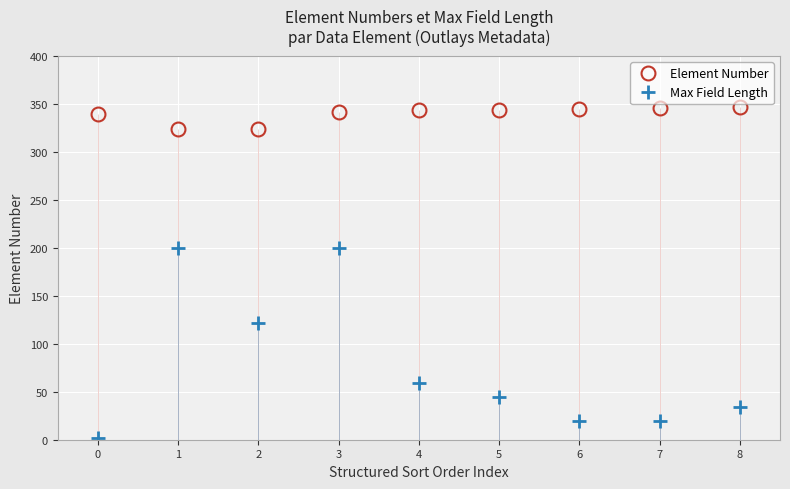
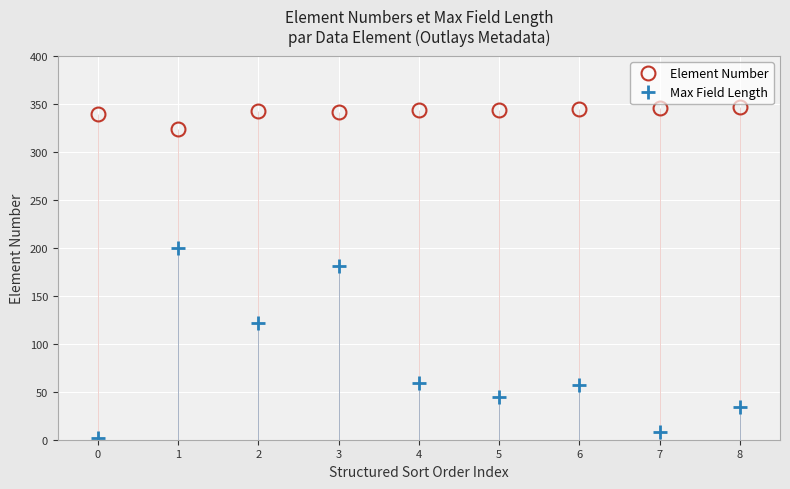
  {
    "Element Number": {
      "0": 340,
      "1": 320,
-     "2": 320,
+     "2": 340,
      "3": 340,
      "4": 340,
      "5": 340,
      "6": 350,
      "7": 350,
      "8": 350
    },
    "Max Field Length": {
      "0": 0,
      "1": 200,
      "2": 120,
-     "3": 200,
+     "3": 180,
      "4": 60,
      "5": 50,
-     "6": 20,
-     "7": 20,
+     "6": 60,
+     "7": 10,
      "8": 30
    }
  }
